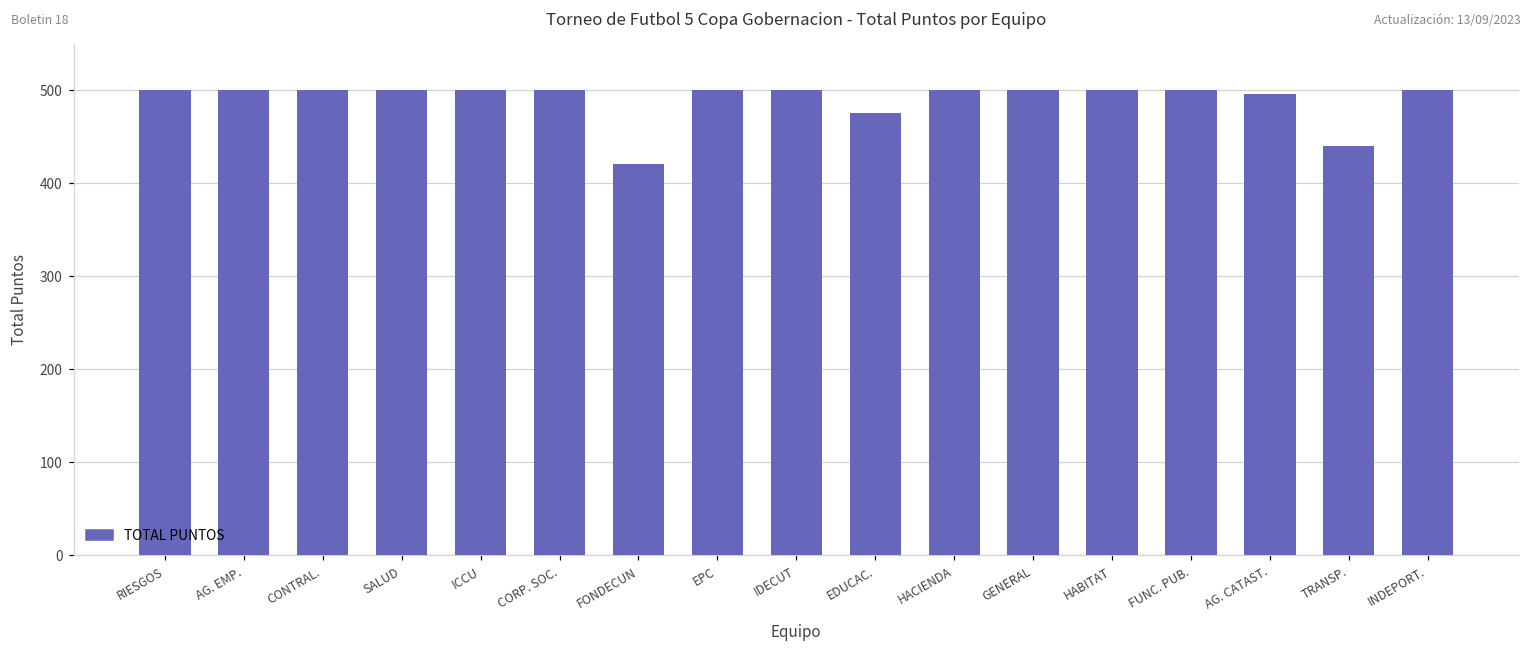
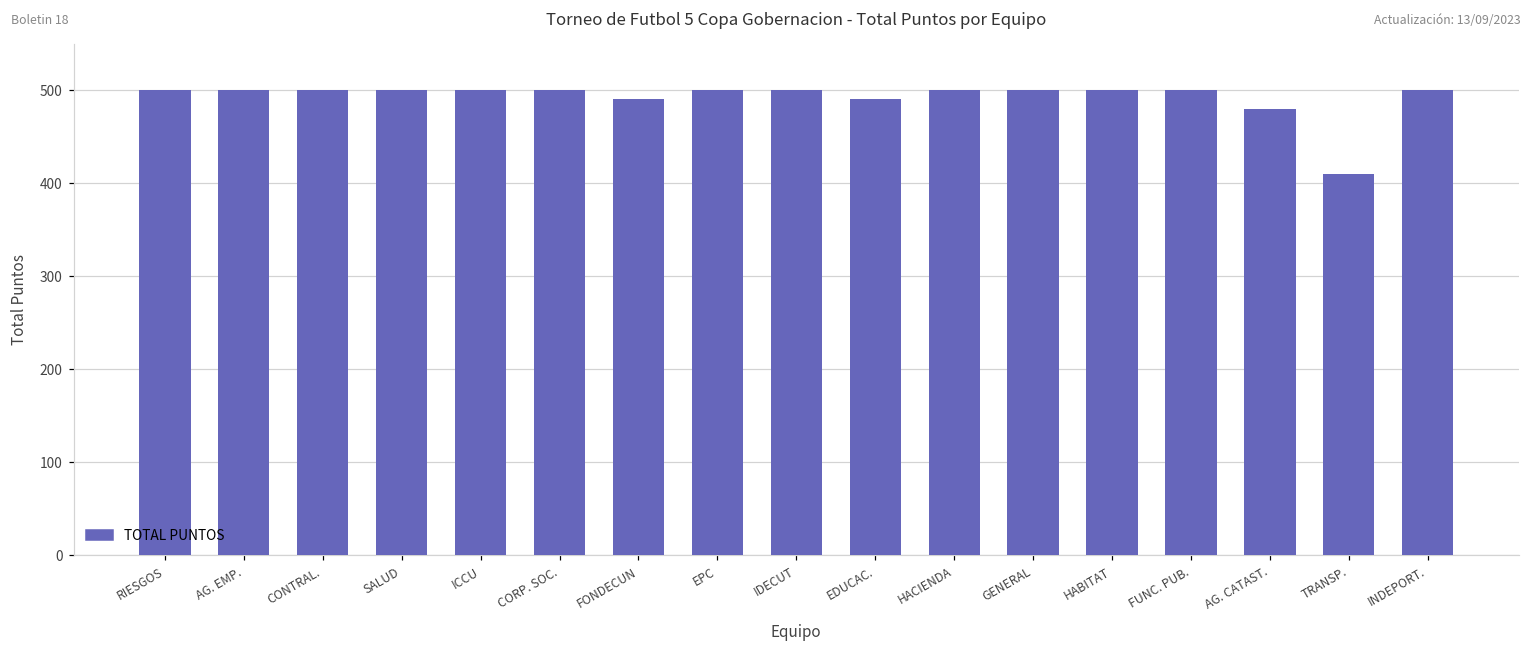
  {
    "RIESGOS": 500,
    "AG. EMP.": 500,
    "CONTRAL.": 500,
    "SALUD": 500,
    "ICCU": 500,
    "CORP. SOC.": 500,
-   "FONDECUN": 420,
+   "FONDECUN": 490,
    "EPC": 500,
    "IDECUT": 500,
-   "EDUCAC.": 480,
+   "EDUCAC.": 490,
    "HACIENDA": 500,
    "GENERAL": 500,
    "HABITAT": 500,
    "FUNC. PUB.": 500,
-   "AG. CATAST.": 500,
-   "TRANSP.": 440,
+   "AG. CATAST.": 480,
+   "TRANSP.": 410,
    "INDEPORT.": 500
  }
